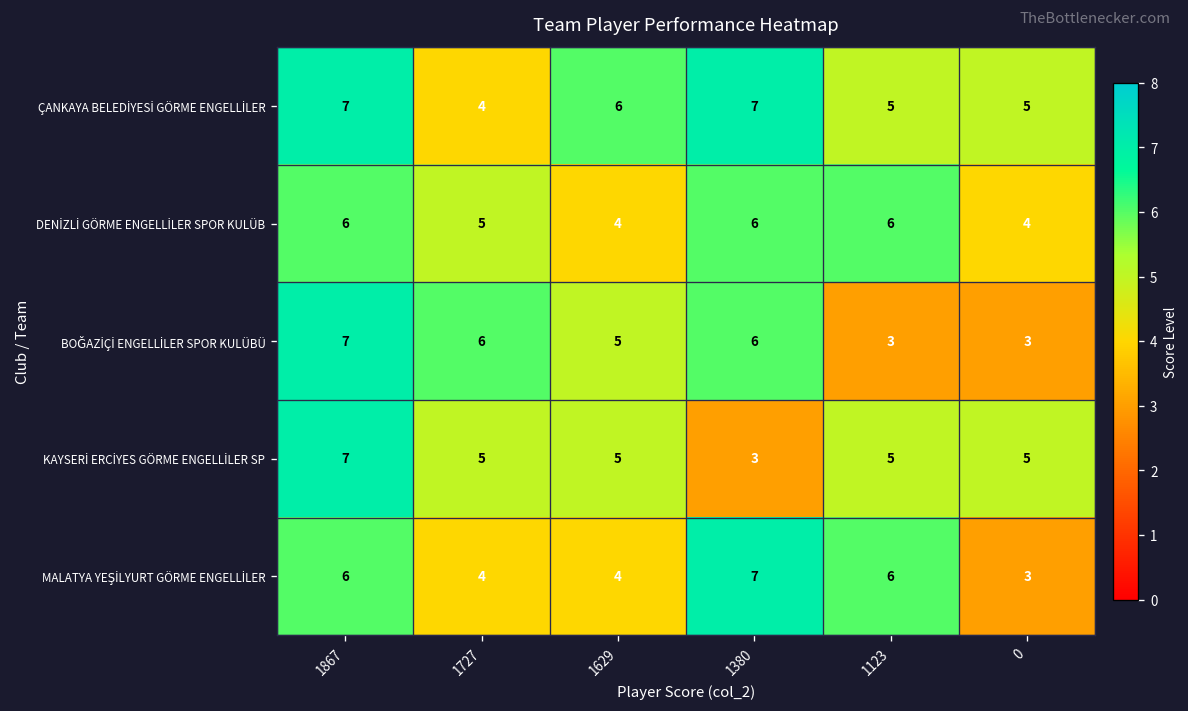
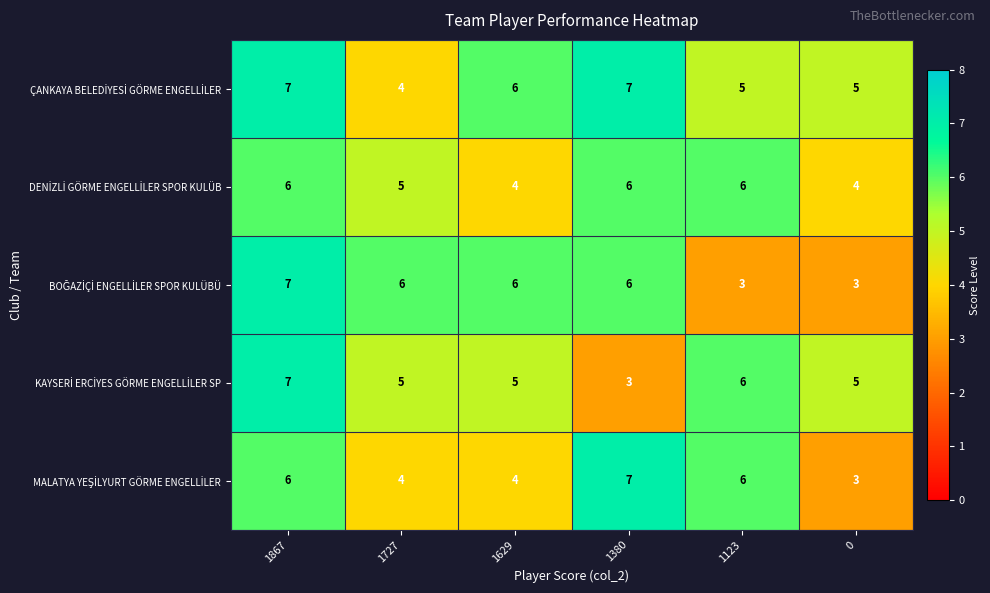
  {
    "ÇANKAYA BELEDİYESİ GÖRME ENGELLİLER": {
      "1867": 7,
      "1727": 4,
      "1629": 6,
      "1380": 7,
      "1123": 5,
      "0": 5
    },
    "DENİZLİ GÖRME ENGELLİLER SPOR KULÜB": {
      "1867": 6,
      "1727": 5,
      "1629": 4,
      "1380": 6,
      "1123": 6,
      "0": 4
    },
    "BOĞAZİÇİ ENGELLİLER SPOR KULÜBÜ": {
      "1867": 7,
      "1727": 6,
-     "1629": 5,
+     "1629": 6,
      "1380": 6,
      "1123": 3,
      "0": 3
    },
    "KAYSERİ ERCİYES GÖRME ENGELLİLER SP": {
      "1867": 7,
      "1727": 5,
      "1629": 5,
      "1380": 3,
-     "1123": 5,
+     "1123": 6,
      "0": 5
    },
    "MALATYA YEŞİLYURT GÖRME ENGELLİLER": {
      "1867": 6,
      "1727": 4,
      "1629": 4,
      "1380": 7,
      "1123": 6,
      "0": 3
    }
  }
